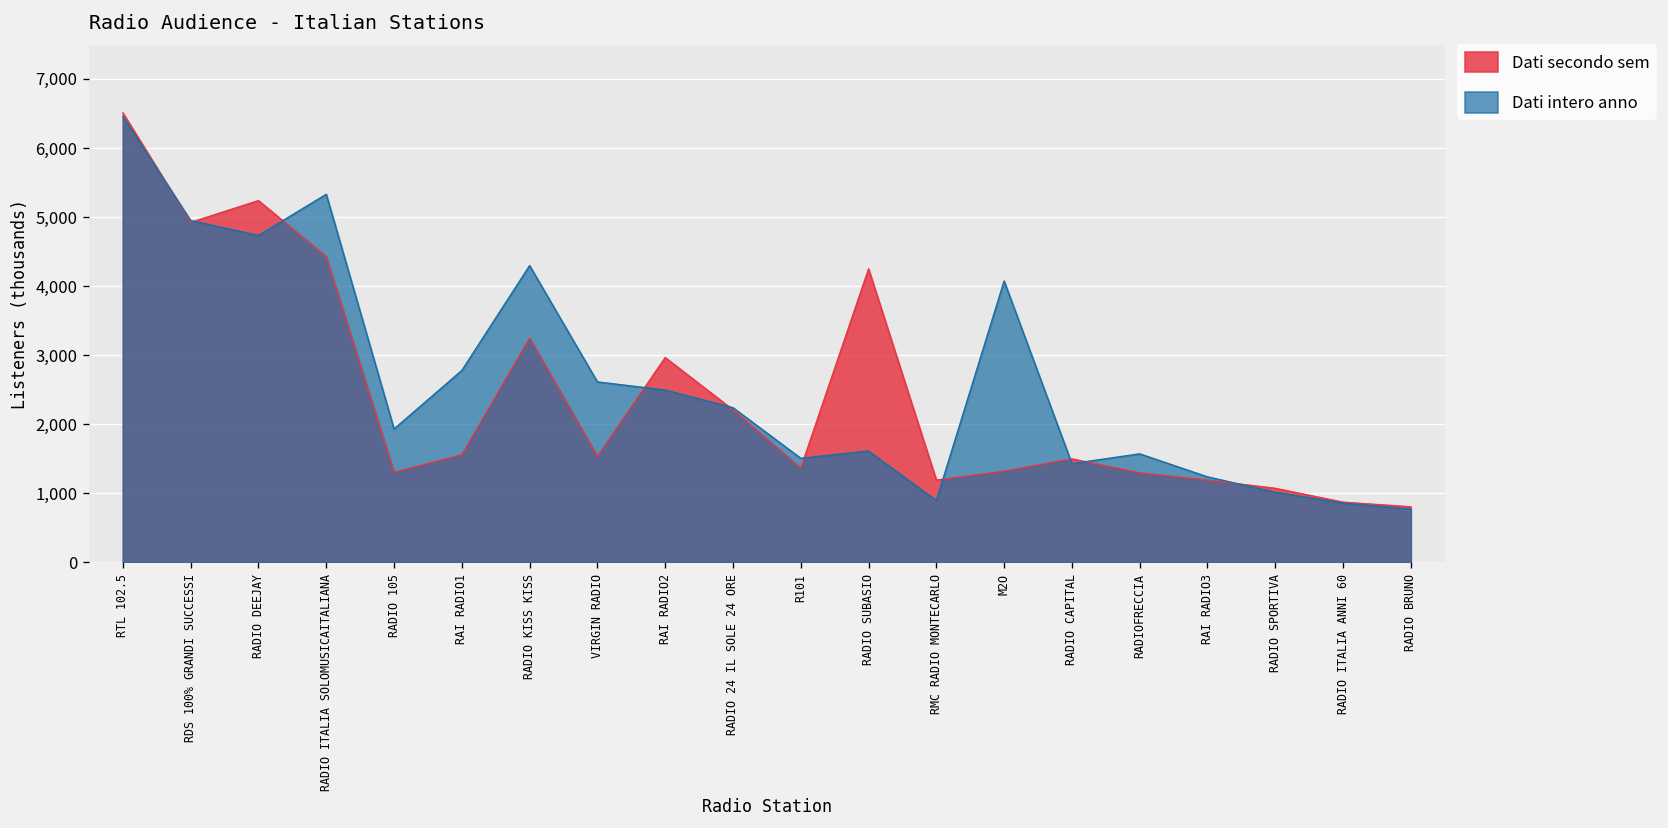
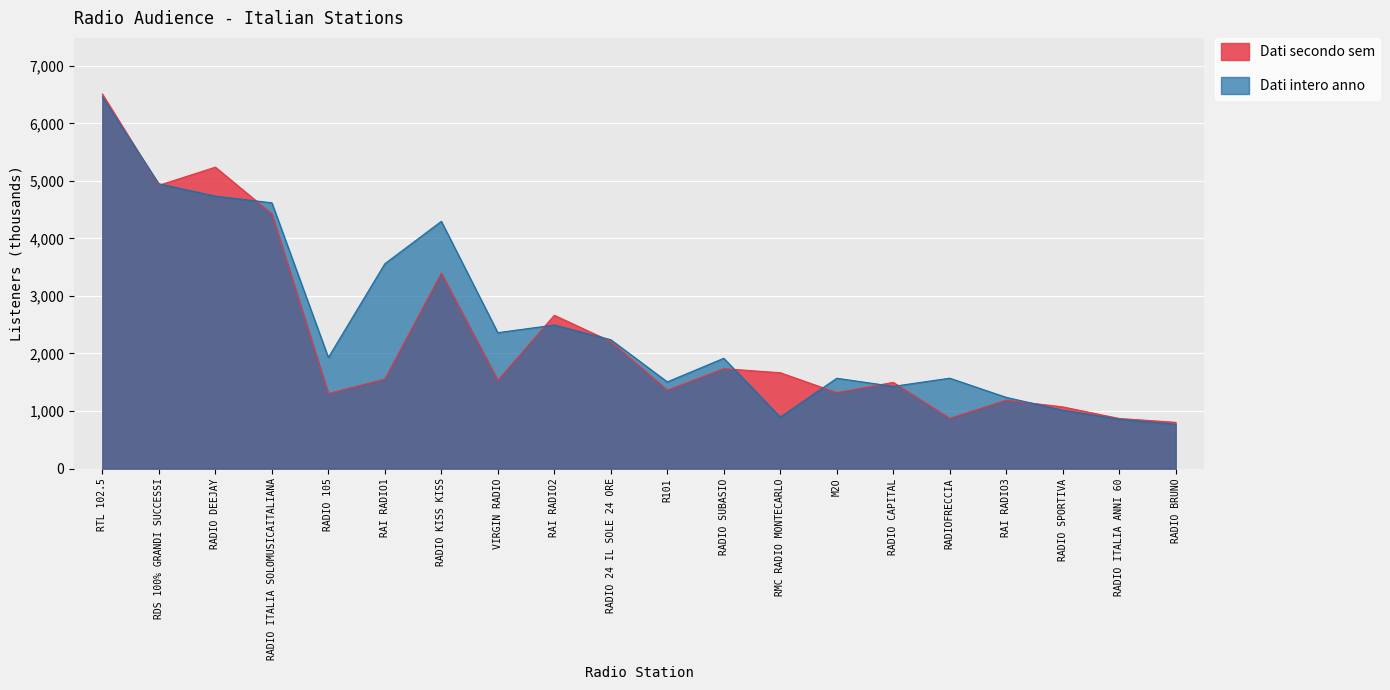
  {
    "Dati secondo sem": {
      "RTL 102.5": "6,500",
      "RADIO DEEJAY": "5,200",
      "RADIO ITALIA SOLOMUSICAITALIANA": "4,400",
      "RADIO 105": "1,300",
      "RAI RADIO1": "1,600",
-     "RADIO KISS KISS": "3,200",
+     "RADIO KISS KISS": "3,400",
      "VIRGIN RADIO": "1,500",
-     "RAI RADIO2": "3,000",
+     "RAI RADIO2": "2,700",
      "R101": "1,400",
-     "RADIO SUBASIO": "4,200",
-     "RMC RADIO MONTECARLO": "1,200",
+     "RADIO SUBASIO": "1,700",
+     "RMC RADIO MONTECARLO": "1,700",
      "M2O": "1,300",
      "RADIO CAPITAL": "1,500",
-     "RADIOFRECCIA": "1,300",
+     "RADIOFRECCIA": "900",
      "RAI RADIO3": "1,200",
      "RADIO SPORTIVA": "1,100"
    },
    "Dati intero anno": {
      "RTL 102.5": "6,500",
      "RADIO DEEJAY": "4,700",
-     "RADIO ITALIA SOLOMUSICAITALIANA": "5,300",
+     "RADIO ITALIA SOLOMUSICAITALIANA": "4,600",
      "RADIO 105": "1,900",
-     "RAI RADIO1": "2,800",
+     "RAI RADIO1": "3,600",
      "RADIO KISS KISS": "4,300",
-     "VIRGIN RADIO": "2,600",
+     "VIRGIN RADIO": "2,400",
      "RAI RADIO2": "2,500",
      "R101": "1,500",
-     "RADIO SUBASIO": "1,600",
+     "RADIO SUBASIO": "1,900",
      "RMC RADIO MONTECARLO": "900",
-     "M2O": "4,100",
+     "M2O": "1,600",
      "RADIO CAPITAL": "1,400",
      "RADIOFRECCIA": "1,600",
      "RAI RADIO3": "1,200",
      "RADIO SPORTIVA": "1,000"
    }
  }
